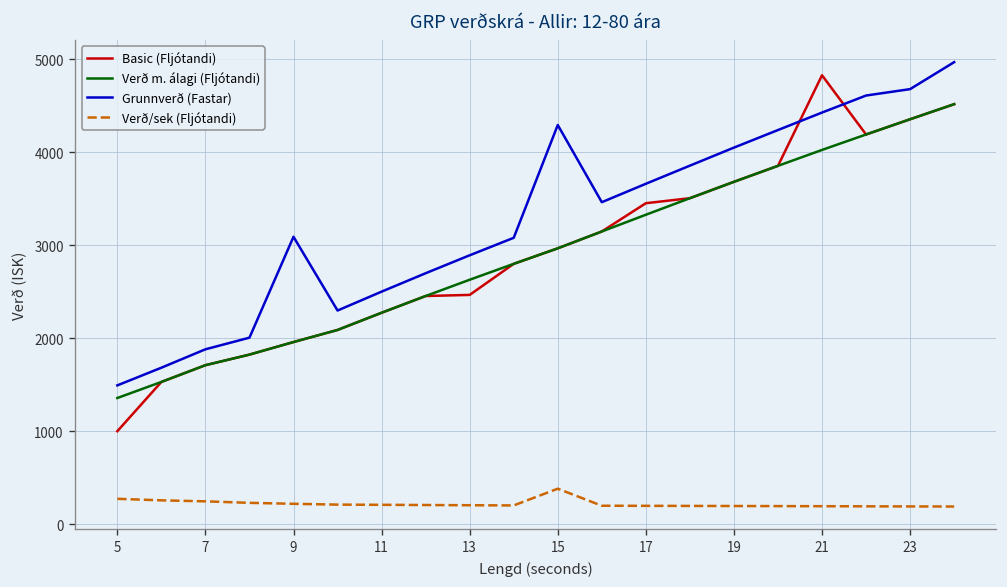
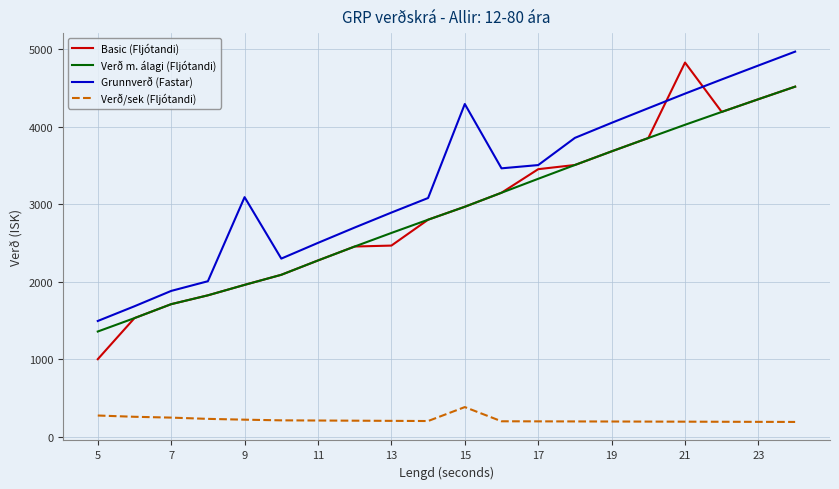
  {
    "Basic (Fljótandi)": {
      "5": 1000,
      "13": 2500,
      "17": 3500,
      "21": 4800
    },
    "Verð m. álagi (Fljótandi)": {
      "5": 1400,
      "13": 2600,
      "17": 3300,
      "21": 4000
    },
    "Grunnverð (Fastar)": {
      "5": 1500,
      "7": 1900,
      "9": 3100,
      "11": 2500,
      "13": 2900,
      "15": 4300,
-     "17": 3700,
+     "17": 3500,
      "19": 4000,
      "21": 4400,
-     "23": 4700
+     "23": 4800
    },
    "Verð/sek (Fljótandi)": {
      "5": 300,
      "7": 200,
      "9": 200,
      "11": 200,
      "13": 200,
      "15": 400,
      "17": 200,
      "19": 200,
      "21": 200,
      "23": 200
    }
  }
